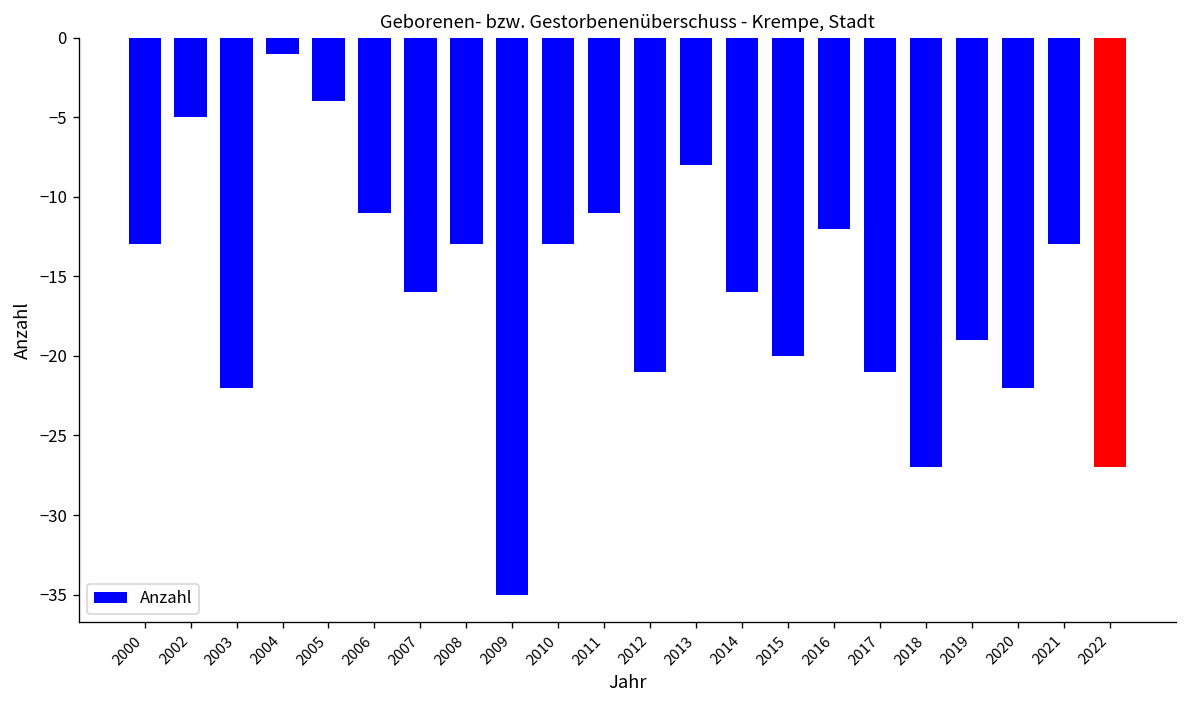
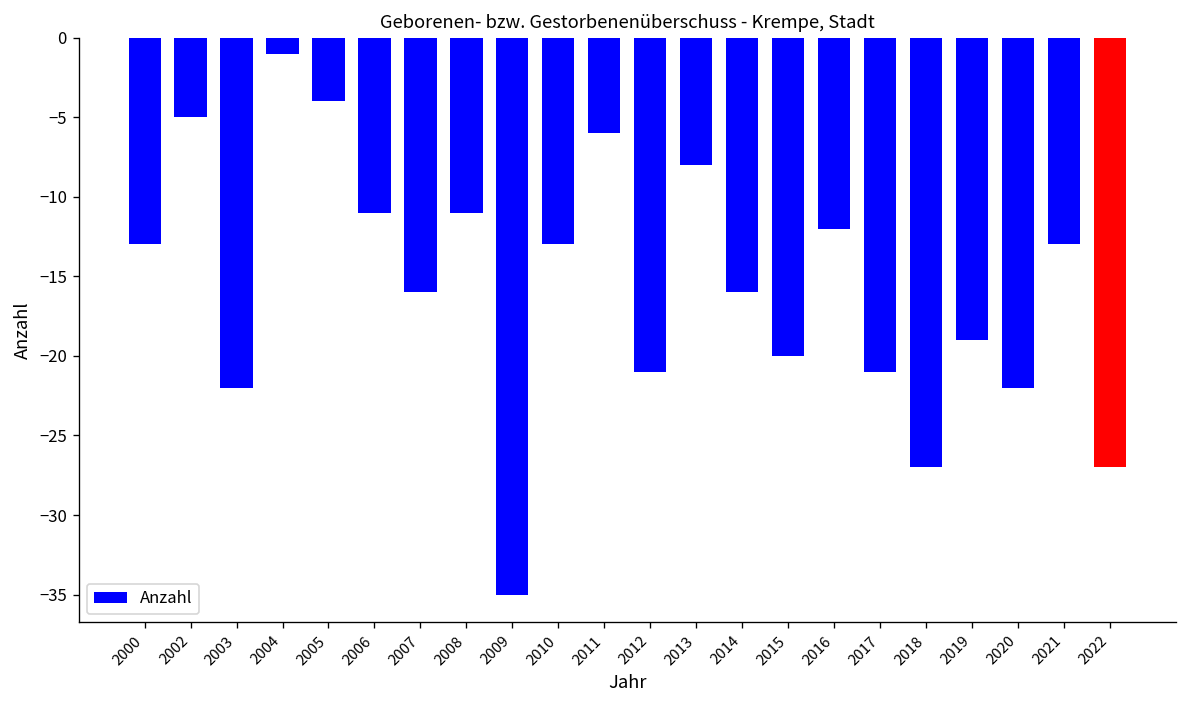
  {
    "2000": -13,
    "2002": -5,
    "2003": -22,
    "2004": -1,
    "2005": -4,
    "2006": -11,
    "2007": -16,
-   "2008": -13,
+   "2008": -11,
    "2009": -35,
    "2010": -13,
-   "2011": -11,
+   "2011": -6,
    "2012": -21,
    "2013": -8,
    "2014": -16,
    "2015": -20,
    "2016": -12,
    "2017": -21,
    "2018": -27,
    "2019": -19,
    "2020": -22,
    "2021": -13,
    "2022": -27
  }
